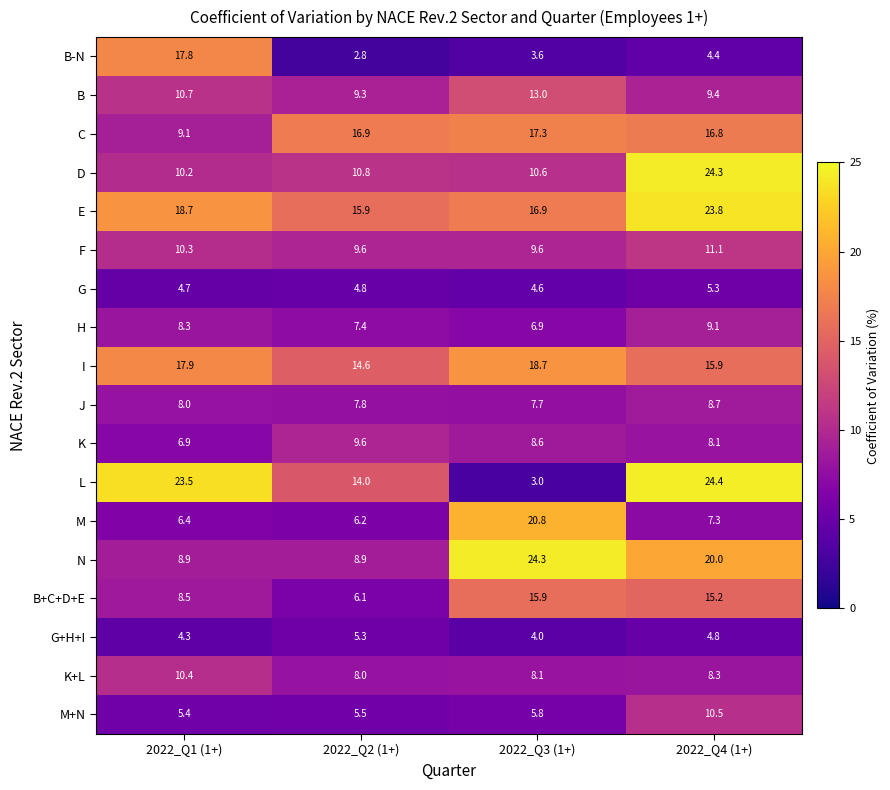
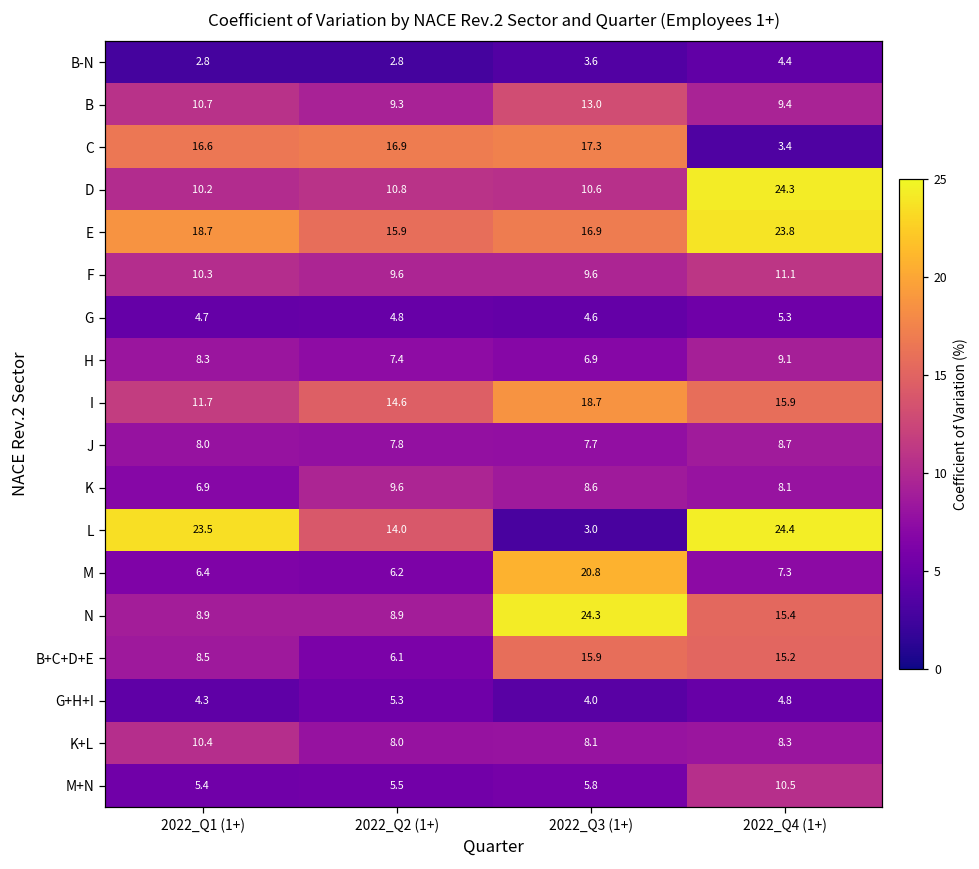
  {
    "B-N": {
-     "2022_Q1 (1+)": 17.8,
+     "2022_Q1 (1+)": 2.8,
      "2022_Q2 (1+)": 2.8,
      "2022_Q3 (1+)": 3.6,
      "2022_Q4 (1+)": 4.4
    },
    "B": {
      "2022_Q1 (1+)": 10.7,
      "2022_Q2 (1+)": 9.3,
      "2022_Q3 (1+)": 13.0,
      "2022_Q4 (1+)": 9.4
    },
    "C": {
-     "2022_Q1 (1+)": 9.1,
+     "2022_Q1 (1+)": 16.6,
      "2022_Q2 (1+)": 16.9,
      "2022_Q3 (1+)": 17.3,
-     "2022_Q4 (1+)": 16.8
+     "2022_Q4 (1+)": 3.4
    },
    "D": {
      "2022_Q1 (1+)": 10.2,
      "2022_Q2 (1+)": 10.8,
      "2022_Q3 (1+)": 10.6,
      "2022_Q4 (1+)": 24.3
    },
    "E": {
      "2022_Q1 (1+)": 18.7,
      "2022_Q2 (1+)": 15.9,
      "2022_Q3 (1+)": 16.9,
      "2022_Q4 (1+)": 23.8
    },
    "F": {
      "2022_Q1 (1+)": 10.3,
      "2022_Q2 (1+)": 9.6,
      "2022_Q3 (1+)": 9.6,
      "2022_Q4 (1+)": 11.1
    },
    "G": {
      "2022_Q1 (1+)": 4.7,
      "2022_Q2 (1+)": 4.8,
      "2022_Q3 (1+)": 4.6,
      "2022_Q4 (1+)": 5.3
    },
    "H": {
      "2022_Q1 (1+)": 8.3,
      "2022_Q2 (1+)": 7.4,
      "2022_Q3 (1+)": 6.9,
      "2022_Q4 (1+)": 9.1
    },
    "I": {
-     "2022_Q1 (1+)": 17.9,
+     "2022_Q1 (1+)": 11.7,
      "2022_Q2 (1+)": 14.6,
      "2022_Q3 (1+)": 18.7,
      "2022_Q4 (1+)": 15.9
    },
    "J": {
      "2022_Q1 (1+)": 8.0,
      "2022_Q2 (1+)": 7.8,
      "2022_Q3 (1+)": 7.7,
      "2022_Q4 (1+)": 8.7
    },
    "K": {
      "2022_Q1 (1+)": 6.9,
      "2022_Q2 (1+)": 9.6,
      "2022_Q3 (1+)": 8.6,
      "2022_Q4 (1+)": 8.1
    },
    "L": {
      "2022_Q1 (1+)": 23.5,
      "2022_Q2 (1+)": 14.0,
      "2022_Q3 (1+)": 3.0,
      "2022_Q4 (1+)": 24.4
    },
    "M": {
      "2022_Q1 (1+)": 6.4,
      "2022_Q2 (1+)": 6.2,
      "2022_Q3 (1+)": 20.8,
      "2022_Q4 (1+)": 7.3
    },
    "N": {
      "2022_Q1 (1+)": 8.9,
      "2022_Q2 (1+)": 8.9,
      "2022_Q3 (1+)": 24.3,
-     "2022_Q4 (1+)": 20.0
+     "2022_Q4 (1+)": 15.4
    },
    "B+C+D+E": {
      "2022_Q1 (1+)": 8.5,
      "2022_Q2 (1+)": 6.1,
      "2022_Q3 (1+)": 15.9,
      "2022_Q4 (1+)": 15.2
    },
    "G+H+I": {
      "2022_Q1 (1+)": 4.3,
      "2022_Q2 (1+)": 5.3,
      "2022_Q3 (1+)": 4.0,
      "2022_Q4 (1+)": 4.8
    },
    "K+L": {
      "2022_Q1 (1+)": 10.4,
      "2022_Q2 (1+)": 8.0,
      "2022_Q3 (1+)": 8.1,
      "2022_Q4 (1+)": 8.3
    },
    "M+N": {
      "2022_Q1 (1+)": 5.4,
      "2022_Q2 (1+)": 5.5,
      "2022_Q3 (1+)": 5.8,
      "2022_Q4 (1+)": 10.5
    }
  }
